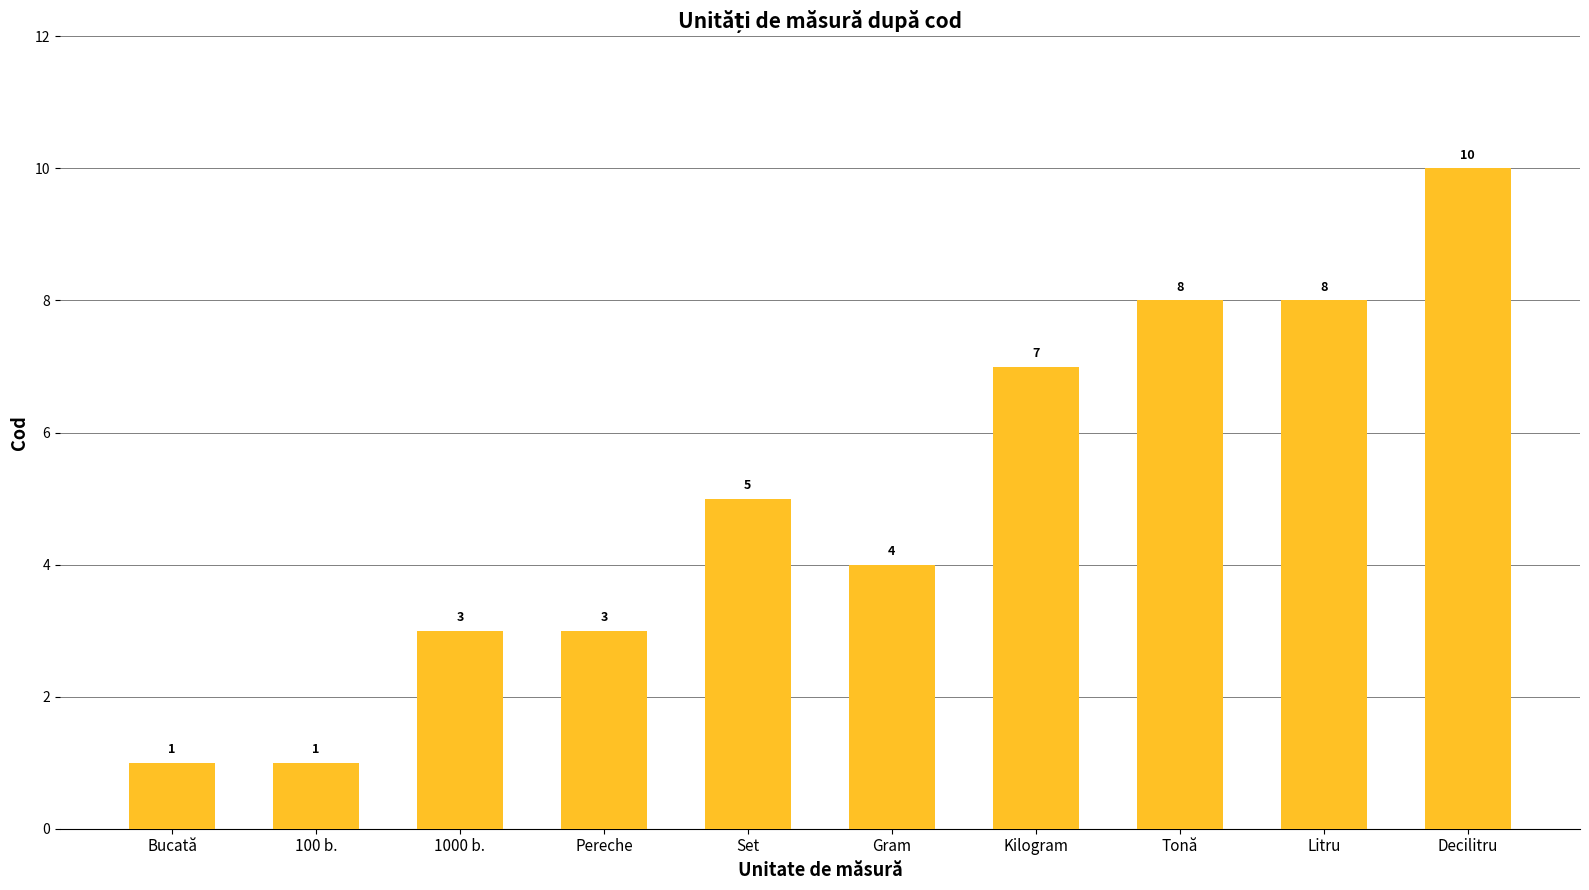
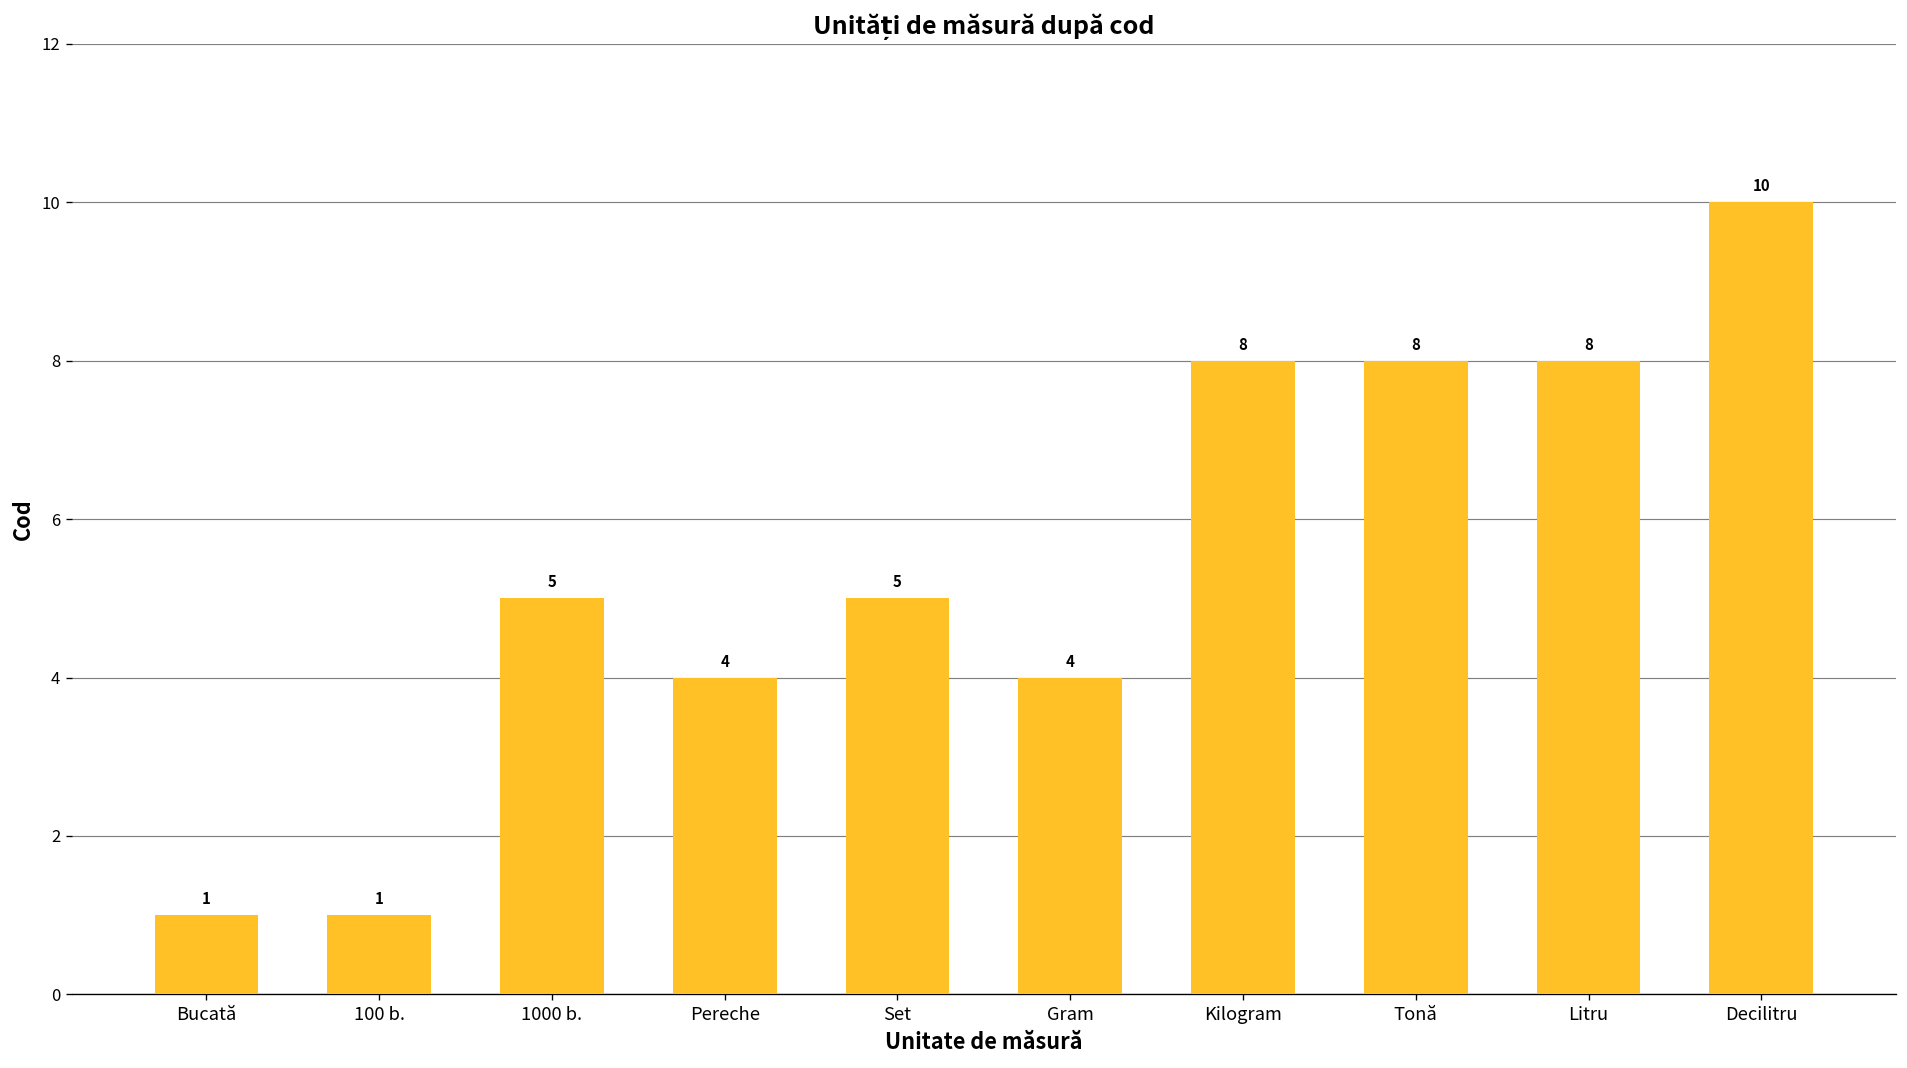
  {
    "Bucată": 1,
    "100 b.": 1,
-   "1000 b.": 3,
-   "Pereche": 3,
+   "1000 b.": 5,
+   "Pereche": 4,
    "Set": 5,
    "Gram": 4,
-   "Kilogram": 7,
+   "Kilogram": 8,
    "Tonă": 8,
    "Litru": 8,
    "Decilitru": 10
  }
